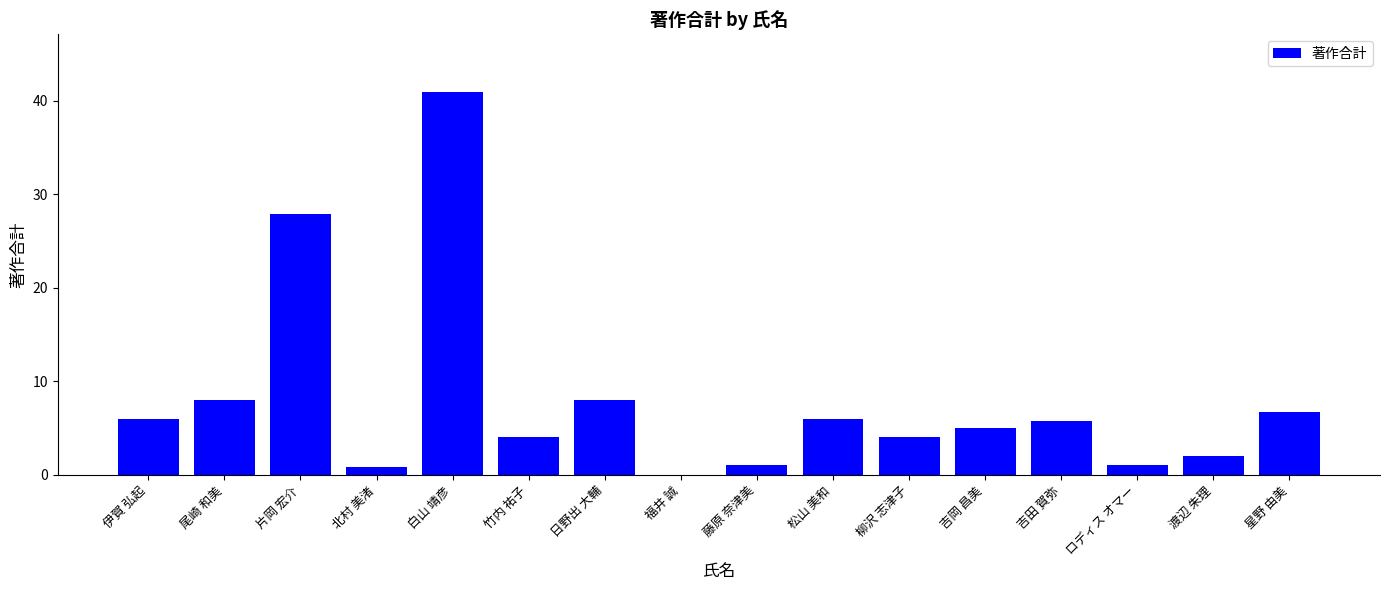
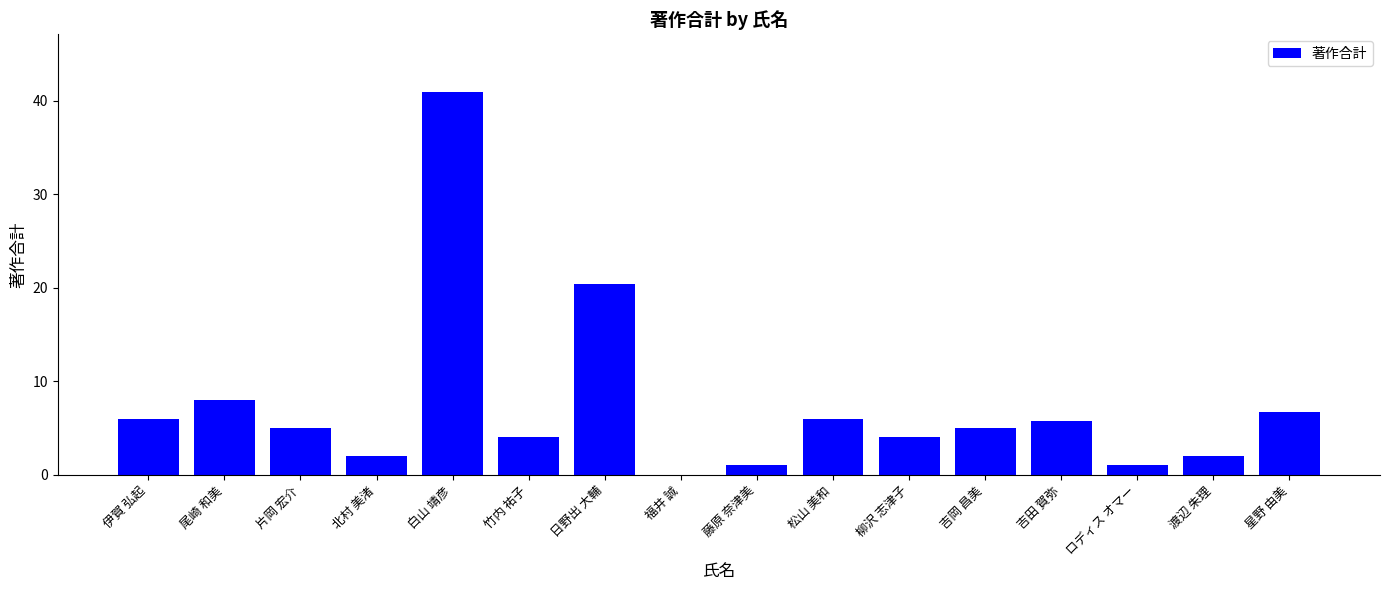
  {
    "伊賀 弘起": 6,
    "尾崎 和美": 8,
-   "片岡 宏介": 28,
-   "北村 美渚": 1,
+   "片岡 宏介": 5,
+   "北村 美渚": 2,
    "白山 靖彦": 41,
    "竹内 祐子": 4,
-   "日野出 大輔": 8,
+   "日野出 大輔": 20,
    "福井 誠": 0,
    "藤原 奈津美": 1,
    "松山 美和": 6,
    "柳沢 志津子": 4,
    "吉岡 昌美": 5,
    "吉田 賀弥": 6,
    "ロディス オマー": 1,
    "渡辺 朱理": 2,
    "星野 由美": 7
  }
